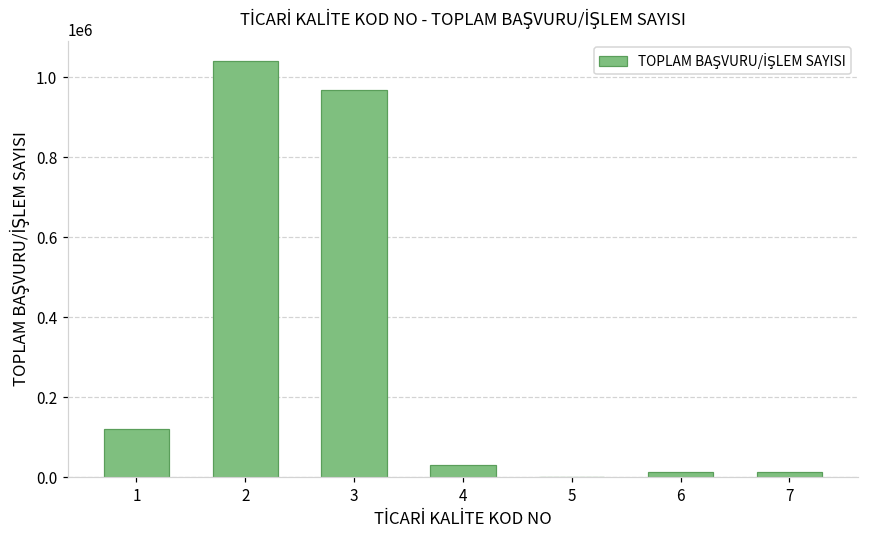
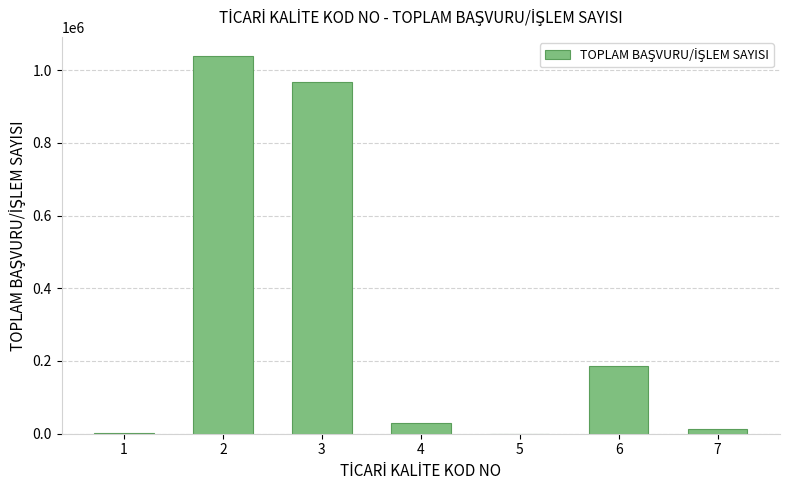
  {
-   "1": 120000,
+   "1": 0,
    "2": 1040000,
    "3": 970000,
    "4": 30000,
-   "6": 10000,
+   "6": 190000,
    "7": 10000
  }
